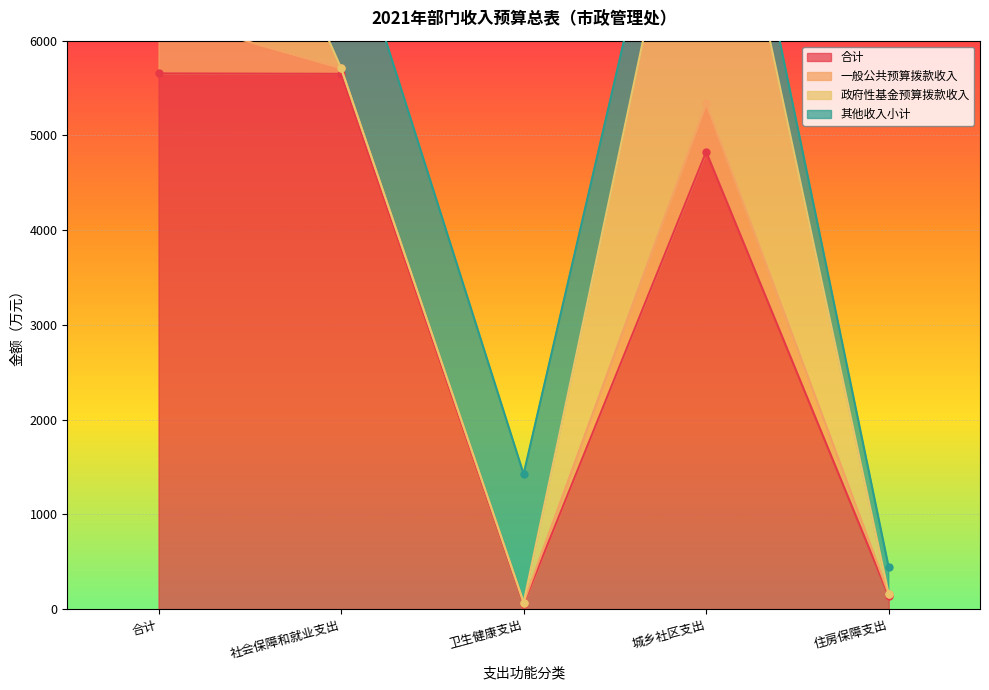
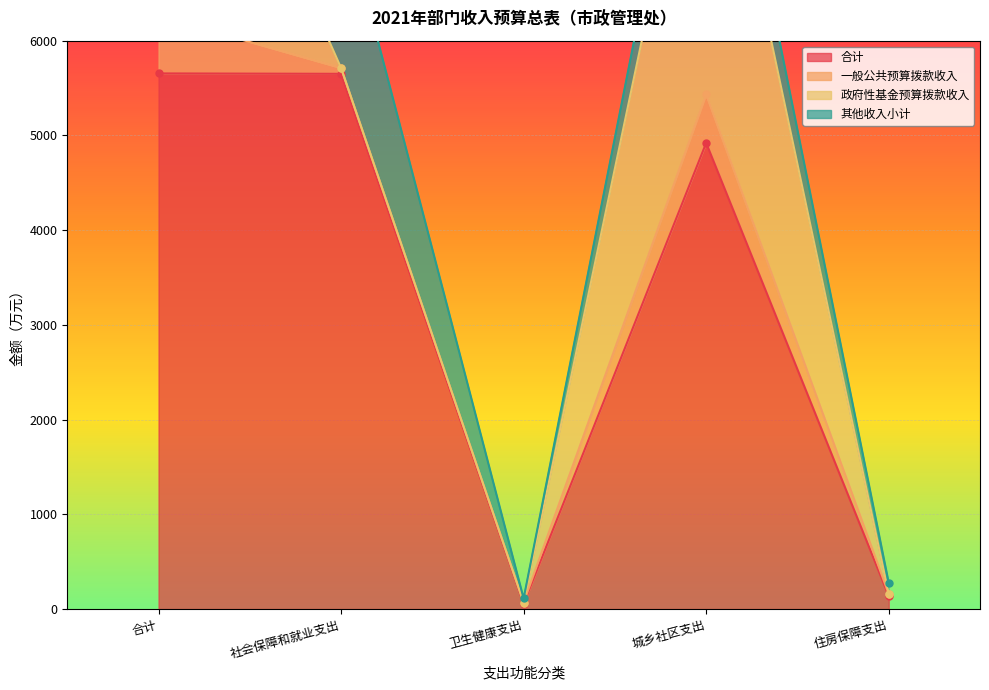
  {
    "合计": {
      "合计": 5700,
      "社会保障和就业支出": 5700,
-     "城乡社区支出": 4800
+     "城乡社区支出": 4900
    },
    "其他收入小计": {
-     "卫生健康支出": 1400,
-     "住房保障支出": 300
+     "卫生健康支出": 0,
+     "住房保障支出": 100
    }
  }
